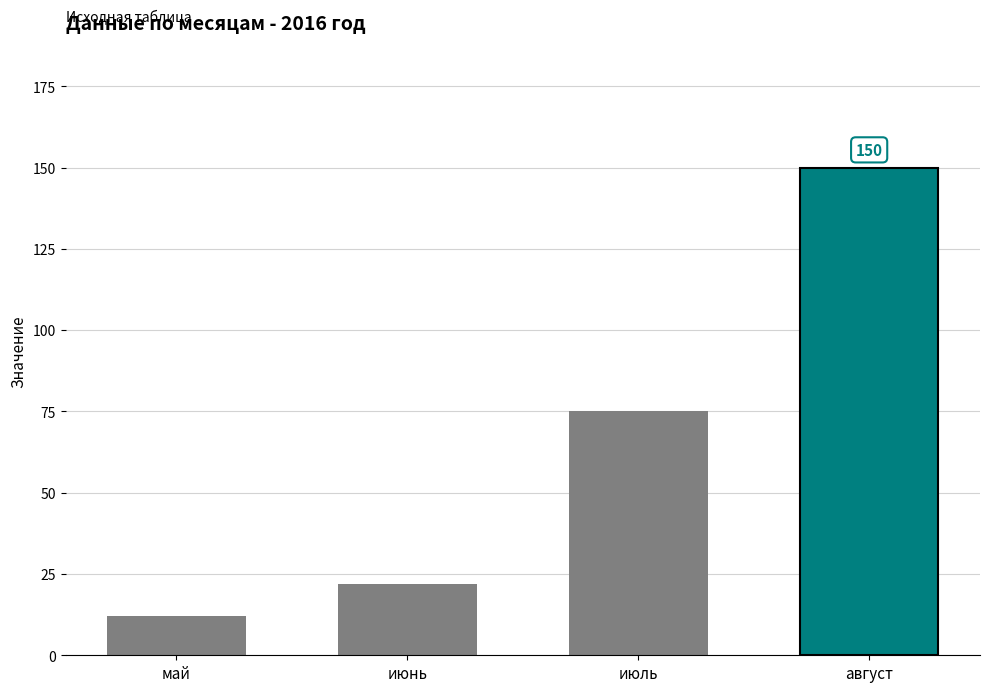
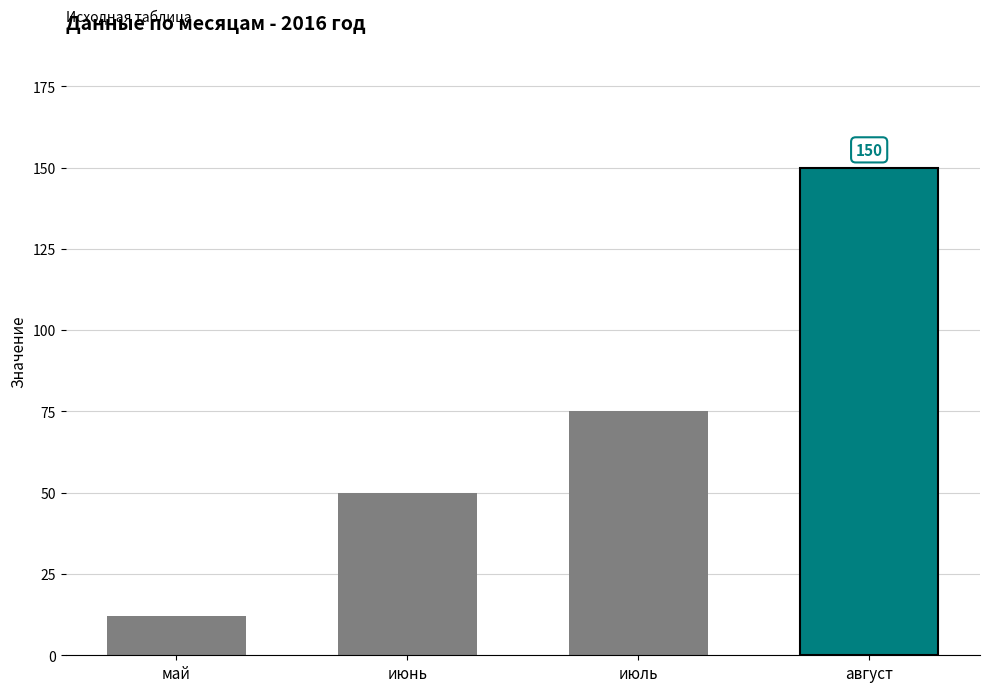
  {
    "май": 12,
-   "июнь": 22,
+   "июнь": 50,
    "июль": 75
  }
